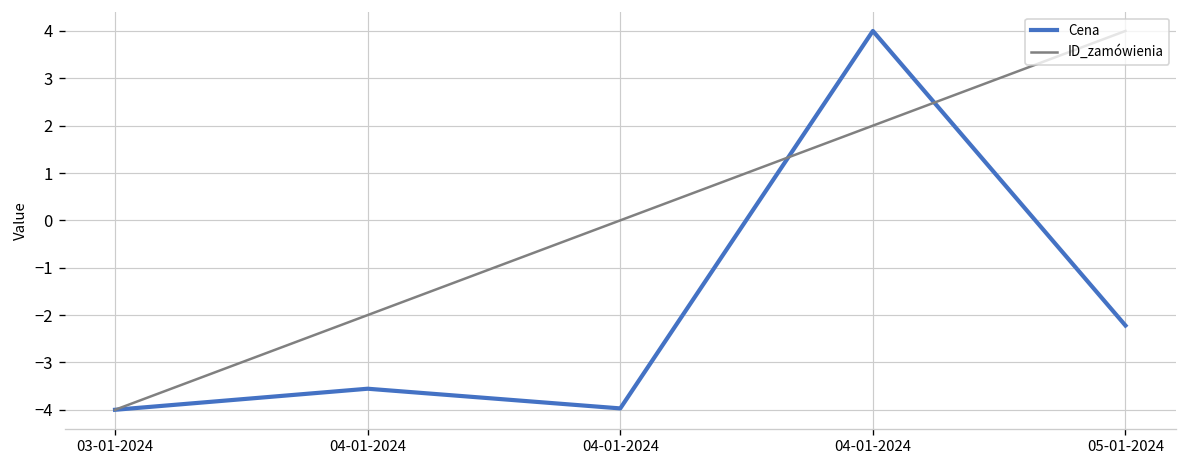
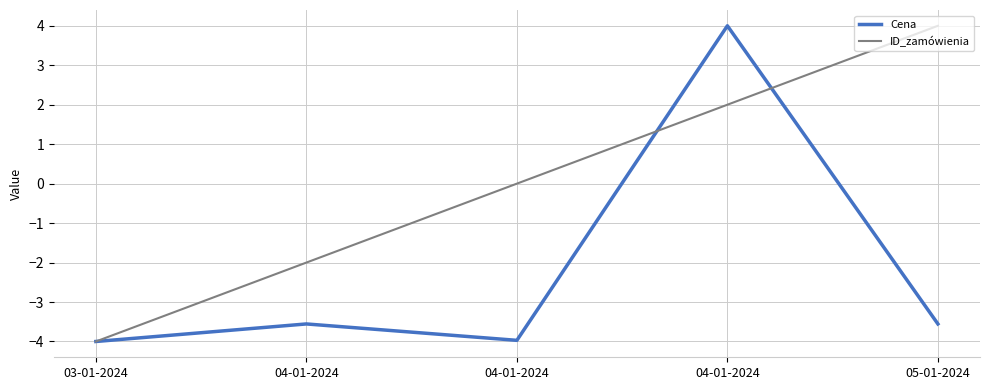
  {
    "Cena": {
-     "05-01-2024": -2.2
+     "05-01-2024": -3.6
    }
  }
